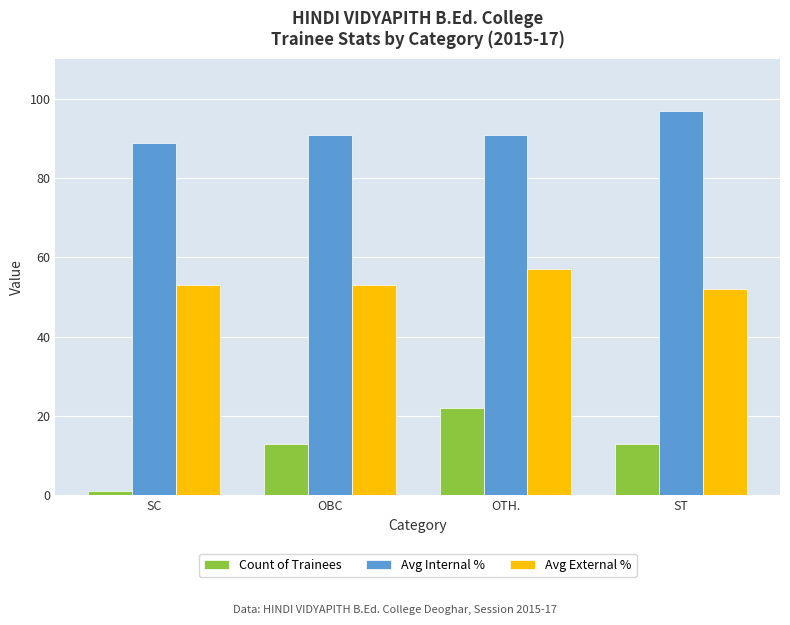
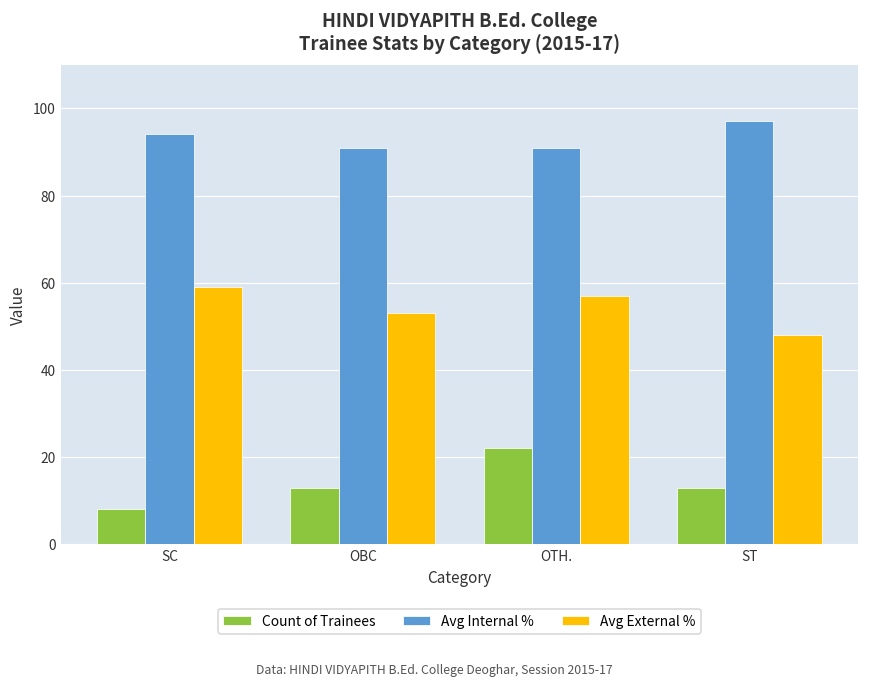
  {
    "Count of Trainees": {
-     "SC": 1,
+     "SC": 8,
      "OBC": 13,
      "OTH.": 22,
      "ST": 13
    },
    "Avg Internal %": {
-     "SC": 89,
+     "SC": 94,
      "OBC": 91,
      "OTH.": 91,
      "ST": 97
    },
    "Avg External %": {
-     "SC": 53,
+     "SC": 59,
      "OBC": 53,
      "OTH.": 57,
-     "ST": 52
+     "ST": 48
    }
  }
